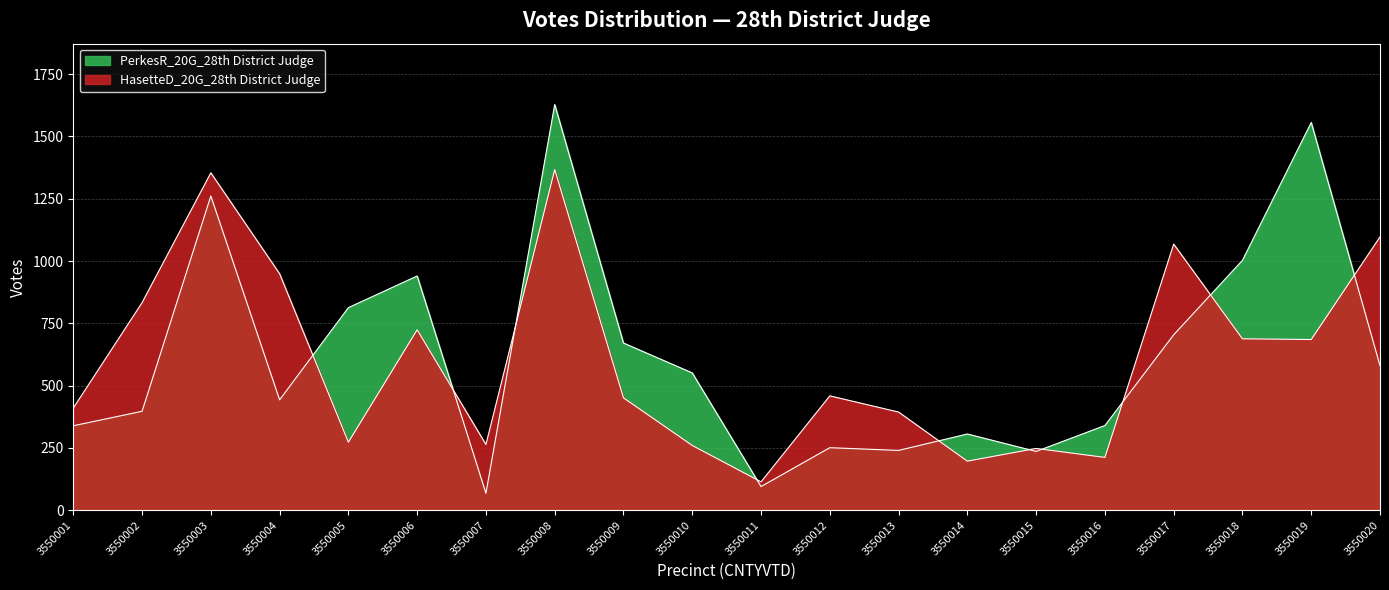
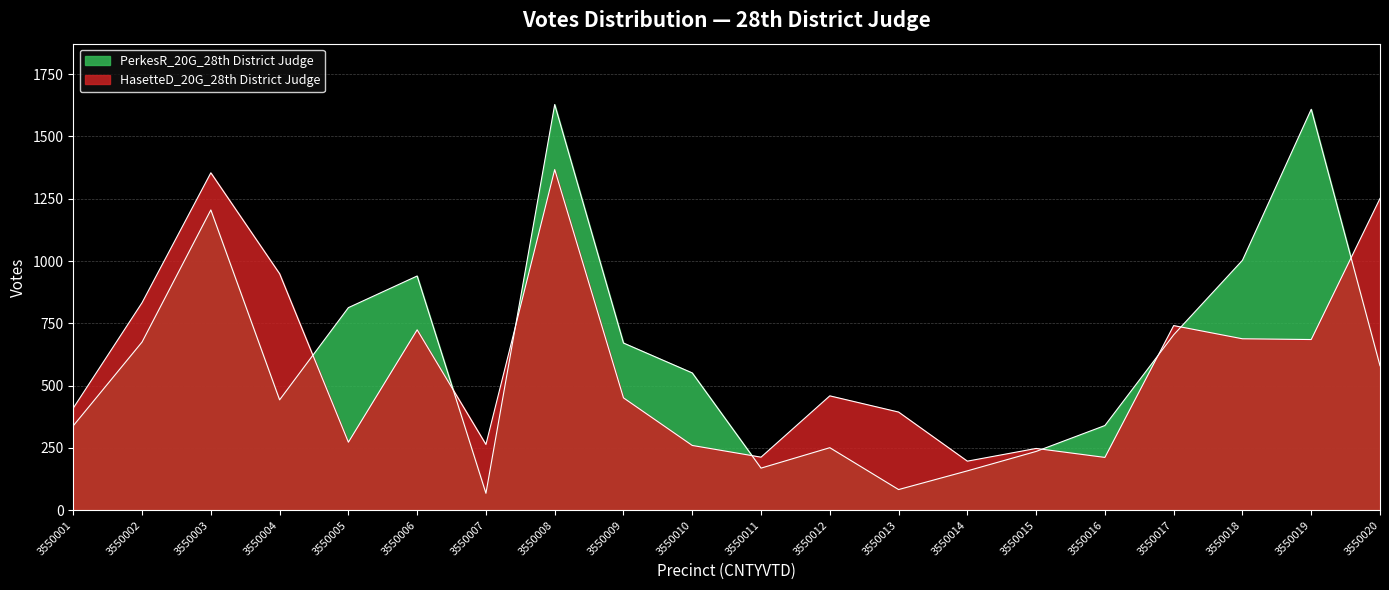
  {
    "PerkesR_20G_28th District Judge": {
      "3550001": 340,
-     "3550002": 400,
-     "3550003": 1260,
+     "3550002": 680,
+     "3550003": 1210,
      "3550004": 440,
      "3550005": 810,
      "3550006": 940,
      "3550007": 70,
      "3550008": 1630,
      "3550009": 670,
      "3550010": 550,
-     "3550011": 100,
+     "3550011": 170,
      "3550012": 250,
-     "3550013": 240,
-     "3550014": 310,
+     "3550013": 80,
+     "3550014": 160,
      "3550015": 240,
      "3550016": 340,
      "3550017": 700,
      "3550018": 1000,
-     "3550019": 1560,
+     "3550019": 1610,
      "3550020": 580
    },
    "HasetteD_20G_28th District Judge": {
      "3550001": 410,
      "3550002": 830,
      "3550003": 1350,
      "3550004": 950,
      "3550005": 270,
      "3550006": 720,
      "3550007": 260,
      "3550008": 1370,
      "3550009": 450,
      "3550010": 260,
-     "3550011": 110,
+     "3550011": 210,
      "3550012": 460,
      "3550013": 390,
      "3550014": 200,
      "3550015": 250,
      "3550016": 210,
-     "3550017": 1070,
+     "3550017": 740,
      "3550018": 690,
      "3550019": 690,
-     "3550020": 1100
+     "3550020": 1250
    }
  }
